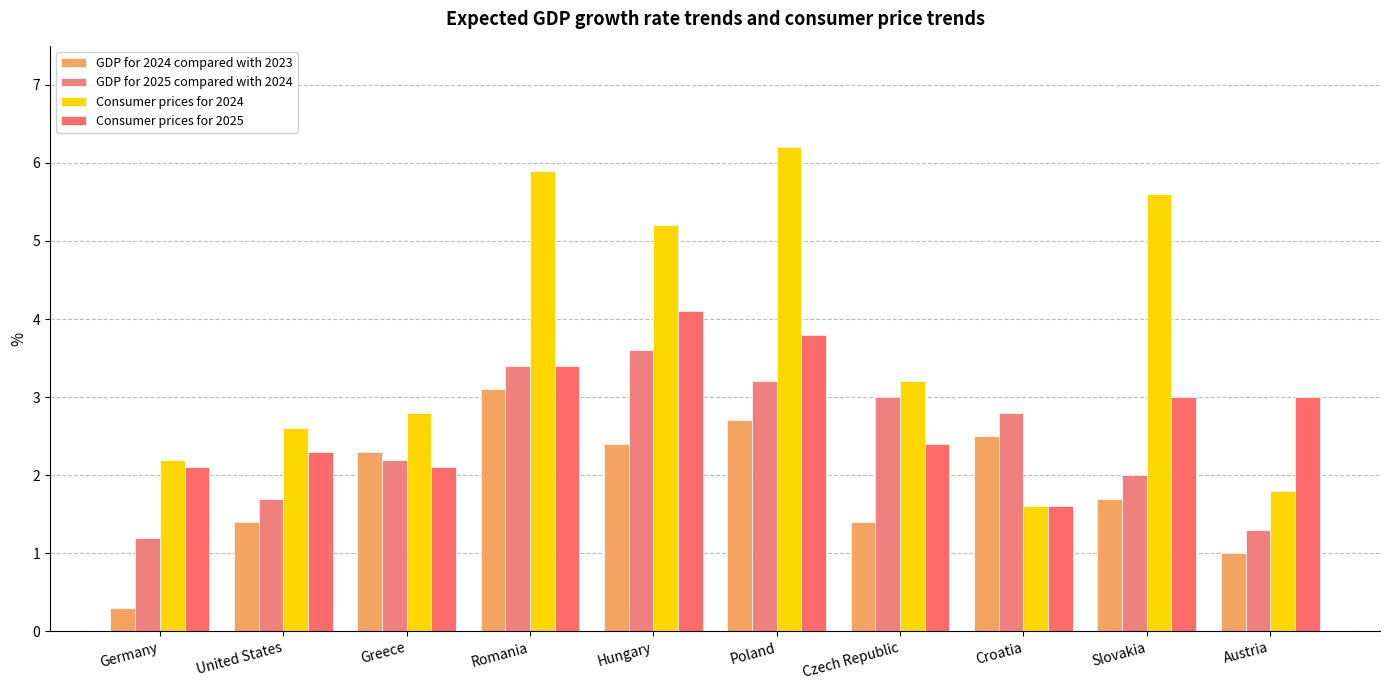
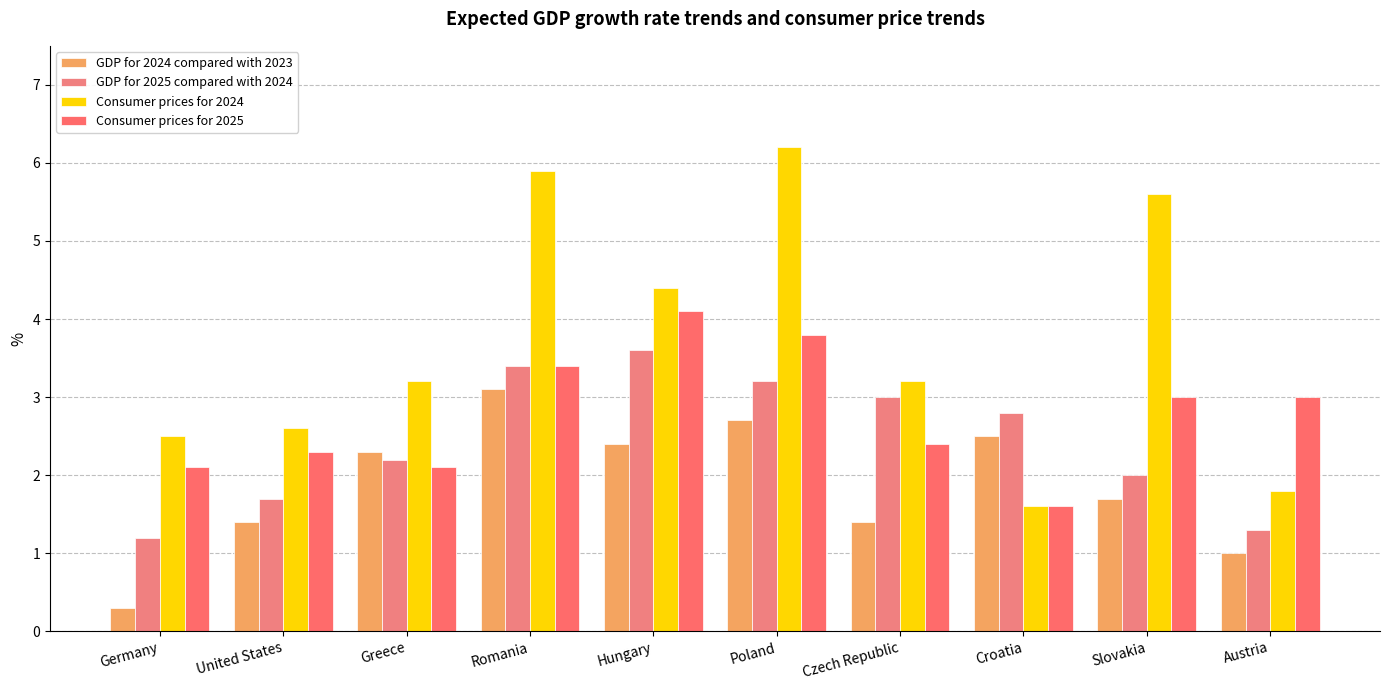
  {
    "Consumer prices for 2024": {
-     "Germany": 2.2,
+     "Germany": 2.5,
      "United States": 2.6,
-     "Greece": 2.8,
+     "Greece": 3.2,
      "Romania": 5.9,
-     "Hungary": 5.2,
+     "Hungary": 4.4,
      "Poland": 6.2,
      "Czech Republic": 3.2,
      "Croatia": 1.6,
      "Slovakia": 5.6,
      "Austria": 1.8
    }
  }
